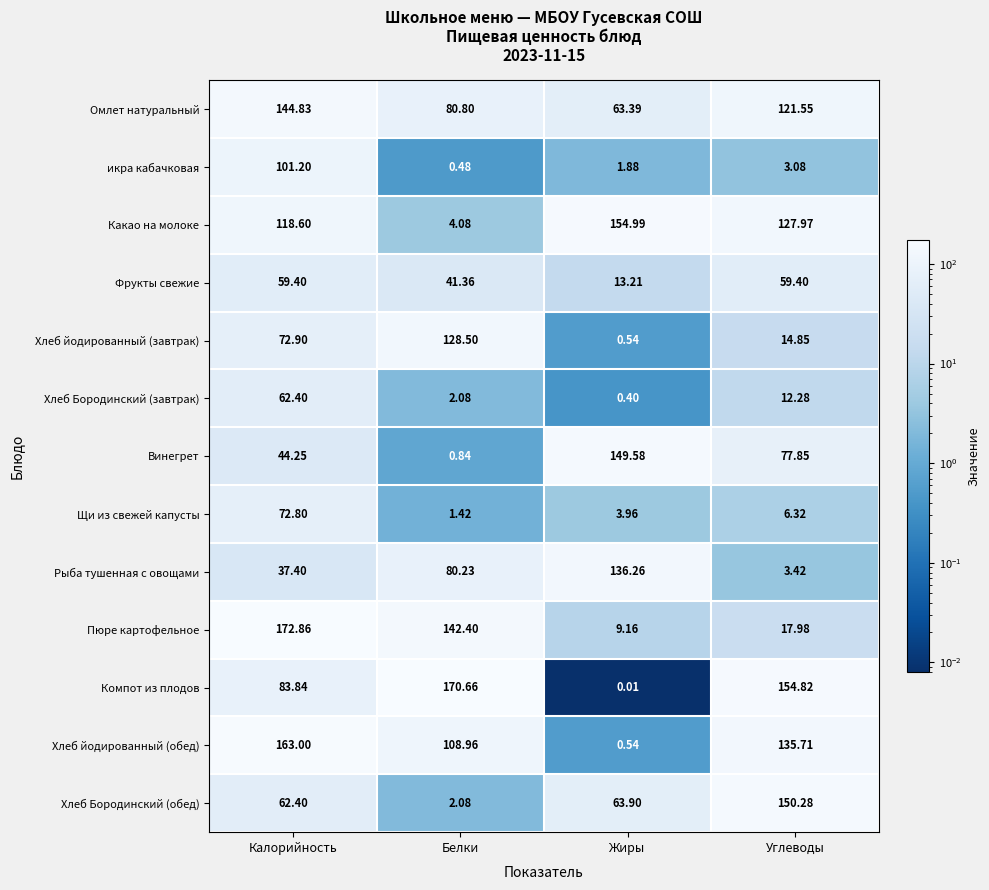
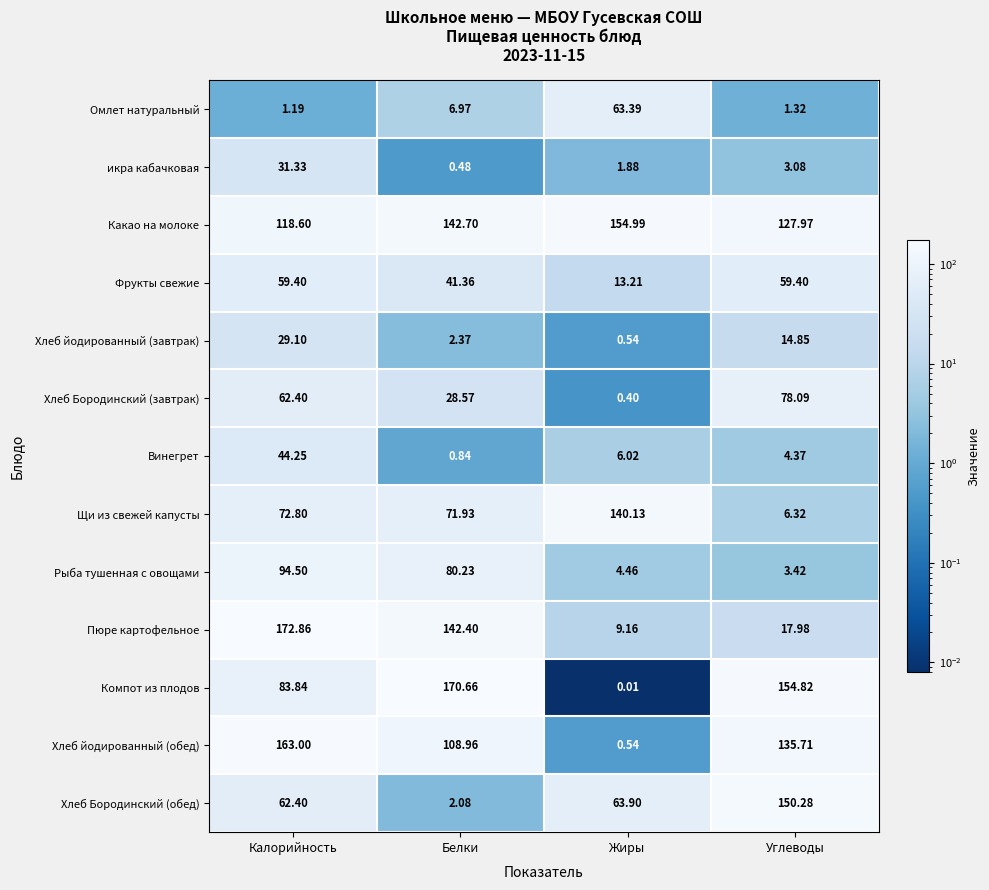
  {
    "Омлет натуральный": {
-     "Калорийность": 144.83,
-     "Белки": 80.80,
+     "Калорийность": 1.19,
+     "Белки": 6.97,
      "Жиры": 63.39,
-     "Углеводы": 121.55
+     "Углеводы": 1.32
    },
    "икра кабачковая": {
-     "Калорийность": 101.20,
+     "Калорийность": 31.33,
      "Белки": 0.48,
      "Жиры": 1.88,
      "Углеводы": 3.08
    },
    "Какао на молоке": {
      "Калорийность": 118.60,
-     "Белки": 4.08,
+     "Белки": 142.70,
      "Жиры": 154.99,
      "Углеводы": 127.97
    },
    "Фрукты свежие": {
      "Калорийность": 59.40,
      "Белки": 41.36,
      "Жиры": 13.21,
      "Углеводы": 59.40
    },
    "Хлеб йодированный (завтрак)": {
-     "Калорийность": 72.90,
-     "Белки": 128.50,
+     "Калорийность": 29.10,
+     "Белки": 2.37,
      "Жиры": 0.54,
      "Углеводы": 14.85
    },
    "Хлеб Бородинский (завтрак)": {
      "Калорийность": 62.40,
-     "Белки": 2.08,
+     "Белки": 28.57,
      "Жиры": 0.40,
-     "Углеводы": 12.28
+     "Углеводы": 78.09
    },
    "Винегрет": {
      "Калорийность": 44.25,
      "Белки": 0.84,
-     "Жиры": 149.58,
-     "Углеводы": 77.85
+     "Жиры": 6.02,
+     "Углеводы": 4.37
    },
    "Щи из свежей капусты": {
      "Калорийность": 72.80,
-     "Белки": 1.42,
-     "Жиры": 3.96,
+     "Белки": 71.93,
+     "Жиры": 140.13,
      "Углеводы": 6.32
    },
    "Рыба тушенная с овощами": {
-     "Калорийность": 37.40,
+     "Калорийность": 94.50,
      "Белки": 80.23,
-     "Жиры": 136.26,
+     "Жиры": 4.46,
      "Углеводы": 3.42
    },
    "Пюре картофельное": {
      "Калорийность": 172.86,
      "Белки": 142.40,
      "Жиры": 9.16,
      "Углеводы": 17.98
    },
    "Компот из плодов": {
      "Калорийность": 83.84,
      "Белки": 170.66,
      "Жиры": 0.01,
      "Углеводы": 154.82
    },
    "Хлеб йодированный (обед)": {
      "Калорийность": 163.00,
      "Белки": 108.96,
      "Жиры": 0.54,
      "Углеводы": 135.71
    },
    "Хлеб Бородинский (обед)": {
      "Калорийность": 62.40,
      "Белки": 2.08,
      "Жиры": 63.90,
      "Углеводы": 150.28
    }
  }
